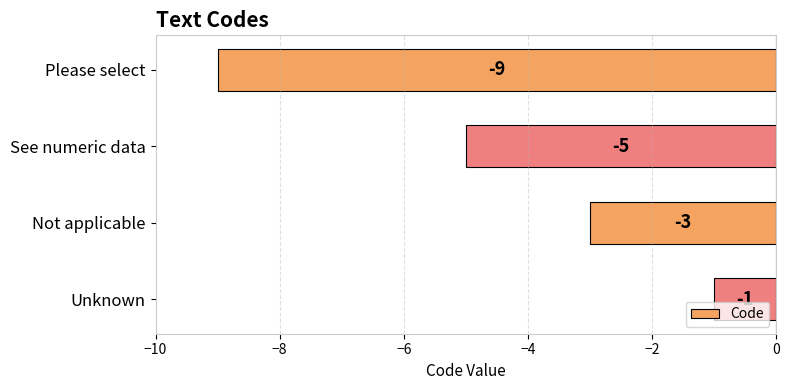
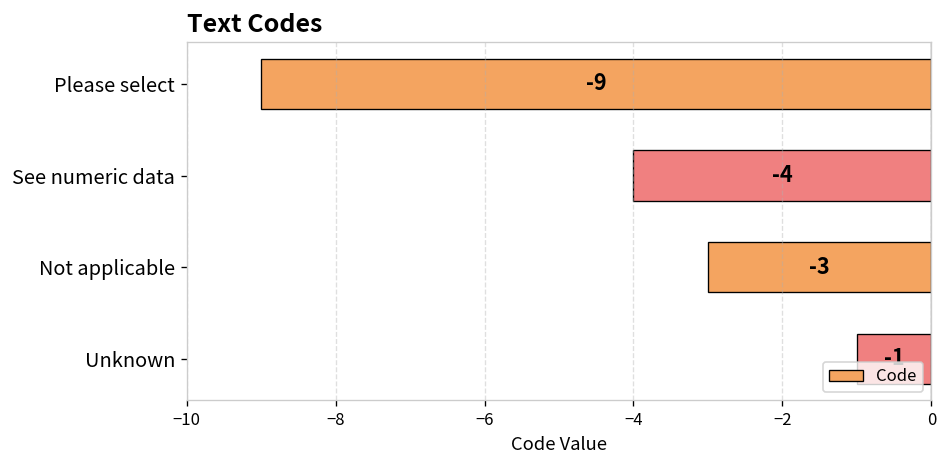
  {
    "Please select": -9,
-   "See numeric data": -5,
+   "See numeric data": -4,
    "Not applicable": -3
  }
